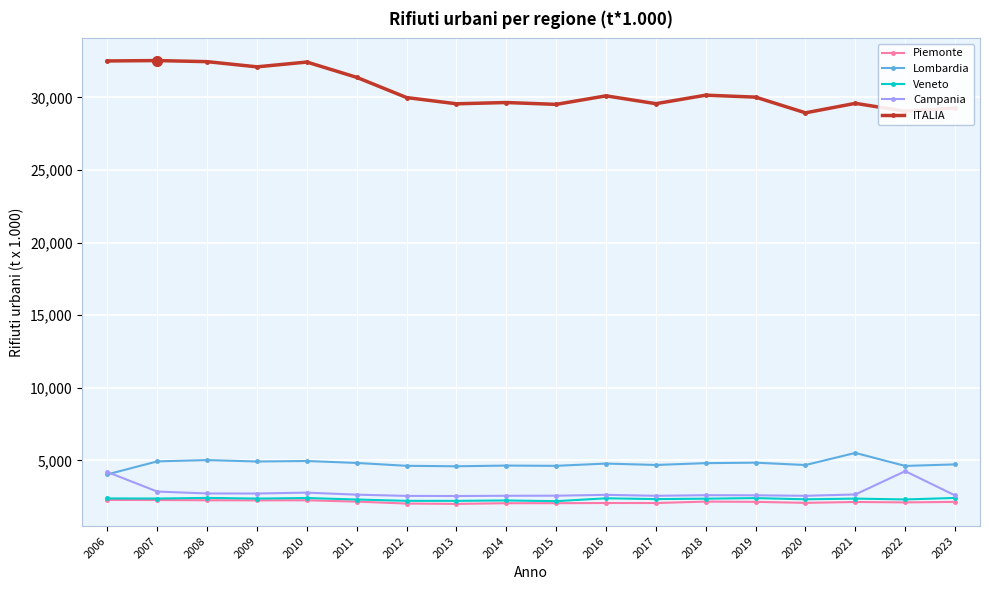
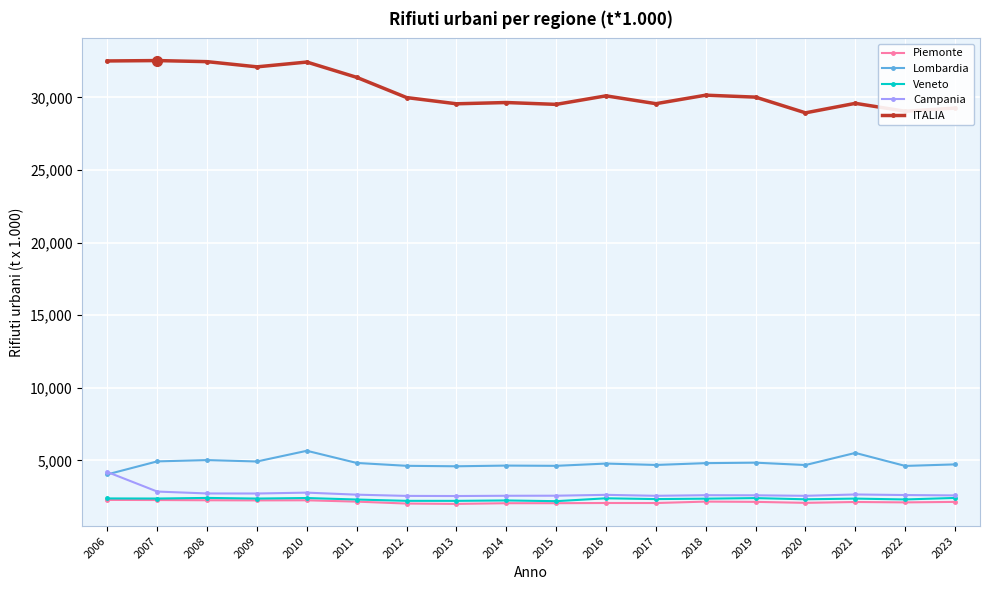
  {
    "Piemonte": {
      "2012": "2,000",
      "2013": "2,000",
      "2014": "2,100",
      "2016": "2,100",
      "2017": "2,100",
      "2018": "2,200",
      "2019": "2,100",
      "2020": "2,100",
      "2021": "2,100",
      "2022": "2,100",
      "2023": "2,100"
    },
    "Lombardia": {
      "2007": "4,900",
      "2008": "5,000",
      "2009": "4,900",
-     "2010": "5,000",
+     "2010": "5,700",
      "2011": "4,800",
      "2012": "4,600",
      "2013": "4,600",
      "2014": "4,600",
      "2015": "4,600",
      "2016": "4,800",
      "2017": "4,700",
      "2018": "4,800",
      "2019": "4,800",
      "2020": "4,700",
      "2021": "5,500",
      "2022": "4,600",
      "2023": "4,700"
    },
    "Veneto": {
      "2012": "2,200",
      "2013": "2,200",
      "2014": "2,200",
      "2016": "2,400",
      "2017": "2,300",
      "2018": "2,400",
      "2019": "2,400",
      "2020": "2,300",
      "2021": "2,400",
      "2022": "2,300"
    },
    "Campania": {
      "2007": "2,900",
      "2008": "2,700",
      "2009": "2,700",
      "2010": "2,800",
      "2011": "2,600",
      "2012": "2,600",
      "2013": "2,500",
      "2014": "2,600",
      "2015": "2,600",
      "2016": "2,600",
      "2017": "2,600",
      "2018": "2,600",
      "2019": "2,600",
      "2020": "2,600",
      "2021": "2,700",
-     "2022": "4,300"
+     "2022": "2,600"
    }
  }
